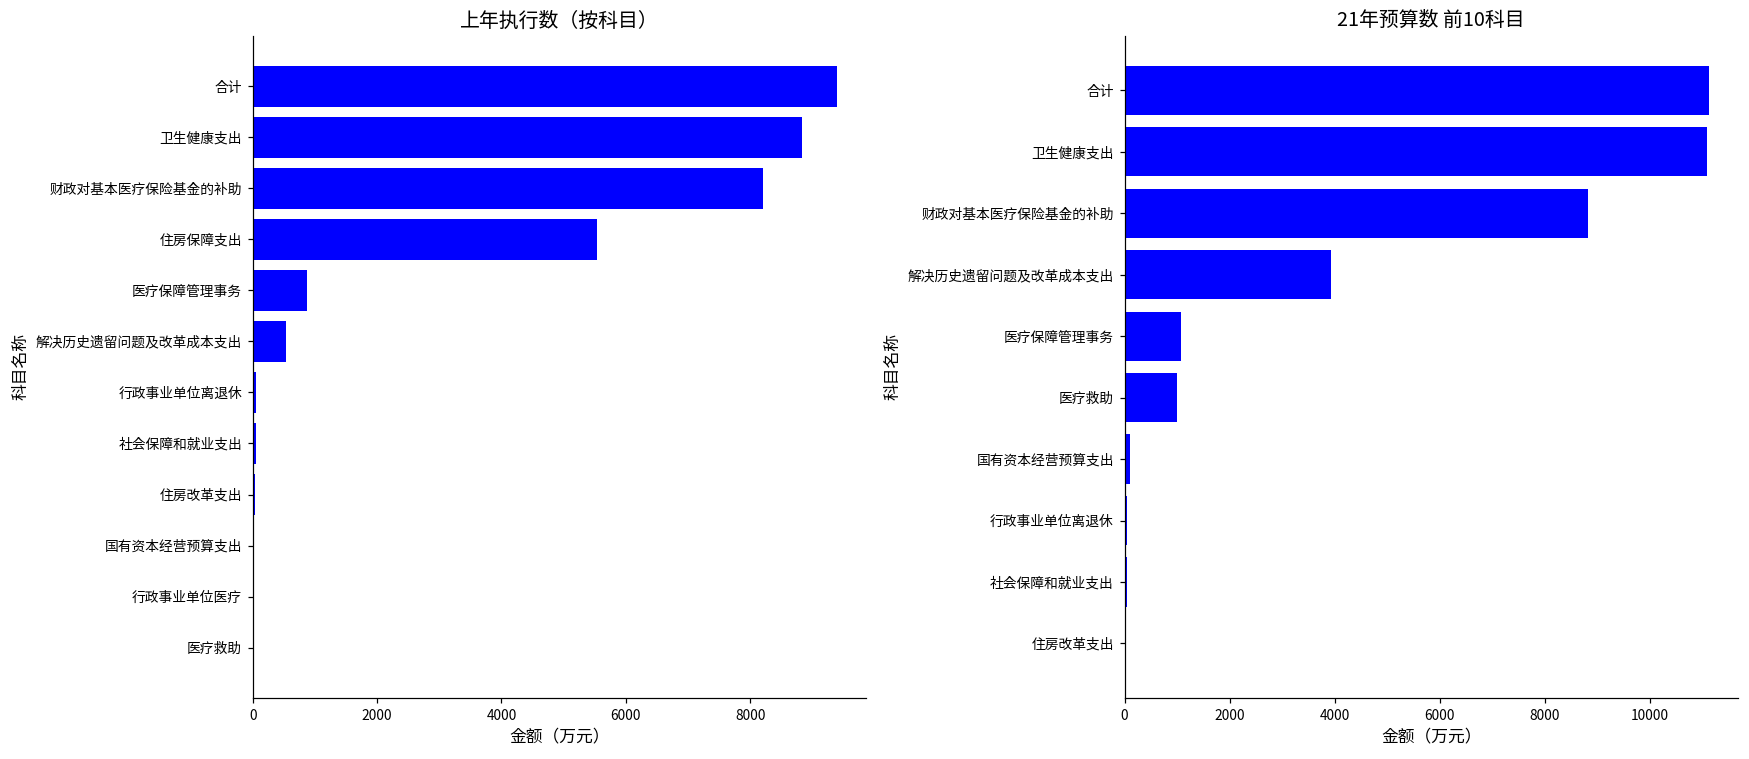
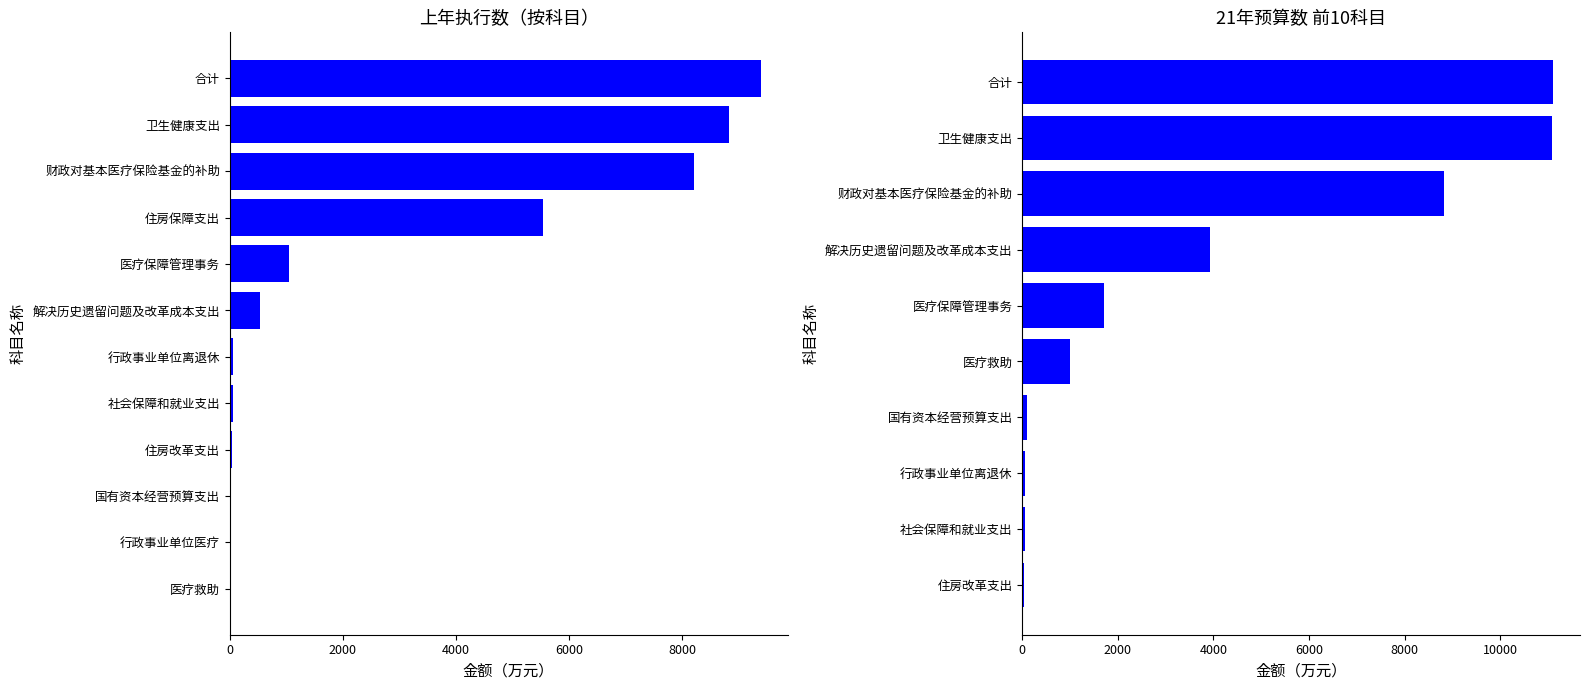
  {
    "上年执行数（按科目）": {
      "合计": 9400,
      "卫生健康支出": 8800,
      "财政对基本医疗保险基金的补助": 8200,
      "住房保障支出": 5500,
-     "医疗保障管理事务": 900,
+     "医疗保障管理事务": 1100,
      "解决历史遗留问题及改革成本支出": 500,
      "行政事业单位离退休": 100,
      "社会保障和就业支出": 100,
      "医疗救助": 0
    },
    "21年预算数 前10科目": {
      "合计": 11100,
      "卫生健康支出": 11100,
      "财政对基本医疗保险基金的补助": 8800,
      "解决历史遗留问题及改革成本支出": 3900,
-     "医疗保障管理事务": 1100,
+     "医疗保障管理事务": 1700,
      "医疗救助": 1000,
      "国有资本经营预算支出": 100,
      "行政事业单位离退休": 100,
      "社会保障和就业支出": 100
    }
  }
